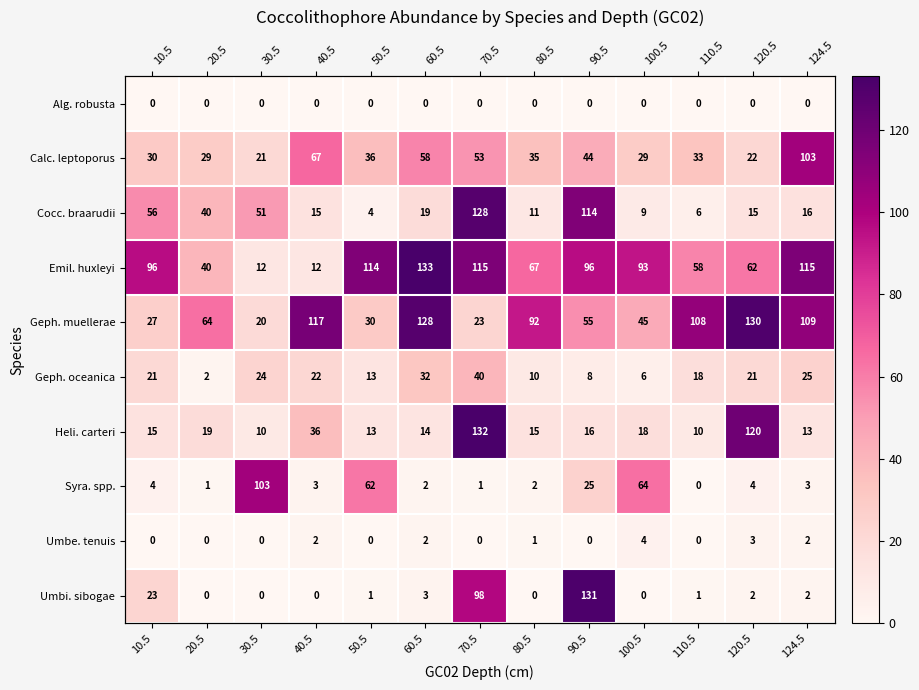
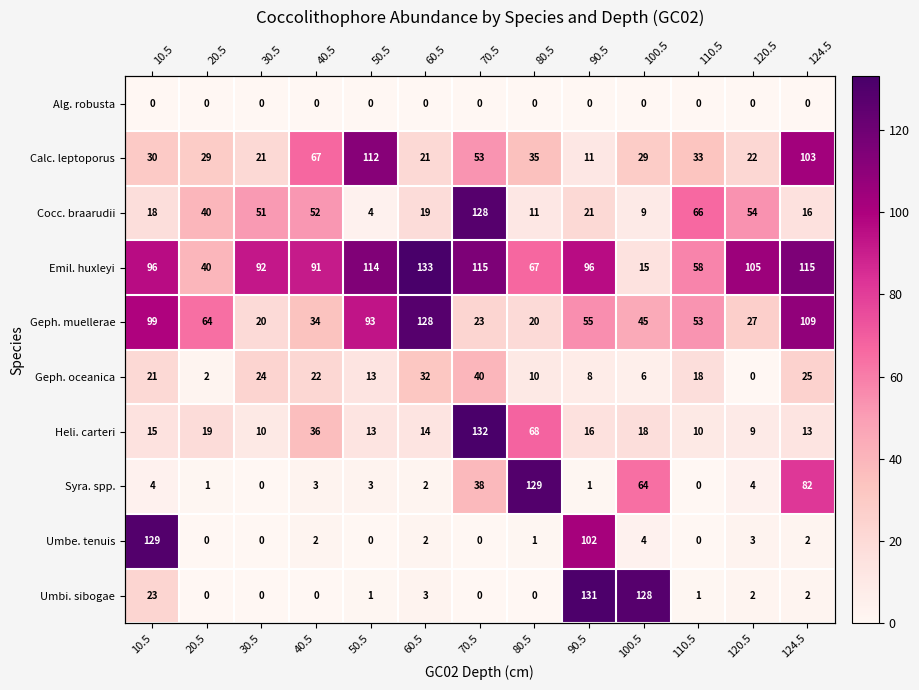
  {
    "Alg. robusta": {
      "10.5": 0,
      "20.5": 0,
      "30.5": 0,
      "40.5": 0,
      "50.5": 0,
      "60.5": 0,
      "70.5": 0,
      "80.5": 0,
      "90.5": 0,
      "100.5": 0,
      "110.5": 0,
      "120.5": 0,
      "124.5": 0
    },
    "Calc. leptoporus": {
      "10.5": 30,
      "20.5": 29,
      "30.5": 21,
      "40.5": 67,
-     "50.5": 36,
-     "60.5": 58,
+     "50.5": 112,
+     "60.5": 21,
      "70.5": 53,
      "80.5": 35,
-     "90.5": 44,
+     "90.5": 11,
      "100.5": 29,
      "110.5": 33,
      "120.5": 22,
      "124.5": 103
    },
    "Cocc. braarudii": {
-     "10.5": 56,
+     "10.5": 18,
      "20.5": 40,
      "30.5": 51,
-     "40.5": 15,
+     "40.5": 52,
      "50.5": 4,
      "60.5": 19,
      "70.5": 128,
      "80.5": 11,
-     "90.5": 114,
+     "90.5": 21,
      "100.5": 9,
-     "110.5": 6,
-     "120.5": 15,
+     "110.5": 66,
+     "120.5": 54,
      "124.5": 16
    },
    "Emil. huxleyi": {
      "10.5": 96,
      "20.5": 40,
-     "30.5": 12,
-     "40.5": 12,
+     "30.5": 92,
+     "40.5": 91,
      "50.5": 114,
      "60.5": 133,
      "70.5": 115,
      "80.5": 67,
      "90.5": 96,
-     "100.5": 93,
+     "100.5": 15,
      "110.5": 58,
-     "120.5": 62,
+     "120.5": 105,
      "124.5": 115
    },
    "Geph. muellerae": {
-     "10.5": 27,
+     "10.5": 99,
      "20.5": 64,
      "30.5": 20,
-     "40.5": 117,
-     "50.5": 30,
+     "40.5": 34,
+     "50.5": 93,
      "60.5": 128,
      "70.5": 23,
-     "80.5": 92,
+     "80.5": 20,
      "90.5": 55,
      "100.5": 45,
-     "110.5": 108,
-     "120.5": 130,
+     "110.5": 53,
+     "120.5": 27,
      "124.5": 109
    },
    "Geph. oceanica": {
      "10.5": 21,
      "20.5": 2,
      "30.5": 24,
      "40.5": 22,
      "50.5": 13,
      "60.5": 32,
      "70.5": 40,
      "80.5": 10,
      "90.5": 8,
      "100.5": 6,
      "110.5": 18,
-     "120.5": 21,
+     "120.5": 0,
      "124.5": 25
    },
    "Heli. carteri": {
      "10.5": 15,
      "20.5": 19,
      "30.5": 10,
      "40.5": 36,
      "50.5": 13,
      "60.5": 14,
      "70.5": 132,
-     "80.5": 15,
+     "80.5": 68,
      "90.5": 16,
      "100.5": 18,
      "110.5": 10,
-     "120.5": 120,
+     "120.5": 9,
      "124.5": 13
    },
    "Syra. spp.": {
      "10.5": 4,
      "20.5": 1,
-     "30.5": 103,
+     "30.5": 0,
      "40.5": 3,
-     "50.5": 62,
+     "50.5": 3,
      "60.5": 2,
-     "70.5": 1,
-     "80.5": 2,
-     "90.5": 25,
+     "70.5": 38,
+     "80.5": 129,
+     "90.5": 1,
      "100.5": 64,
      "110.5": 0,
      "120.5": 4,
-     "124.5": 3
+     "124.5": 82
    },
    "Umbe. tenuis": {
-     "10.5": 0,
+     "10.5": 129,
      "20.5": 0,
      "30.5": 0,
      "40.5": 2,
      "50.5": 0,
      "60.5": 2,
      "70.5": 0,
      "80.5": 1,
-     "90.5": 0,
+     "90.5": 102,
      "100.5": 4,
      "110.5": 0,
      "120.5": 3,
      "124.5": 2
    },
    "Umbi. sibogae": {
      "10.5": 23,
      "20.5": 0,
      "30.5": 0,
      "40.5": 0,
      "50.5": 1,
      "60.5": 3,
-     "70.5": 98,
+     "70.5": 0,
      "80.5": 0,
      "90.5": 131,
-     "100.5": 0,
+     "100.5": 128,
      "110.5": 1,
      "120.5": 2,
      "124.5": 2
    }
  }
